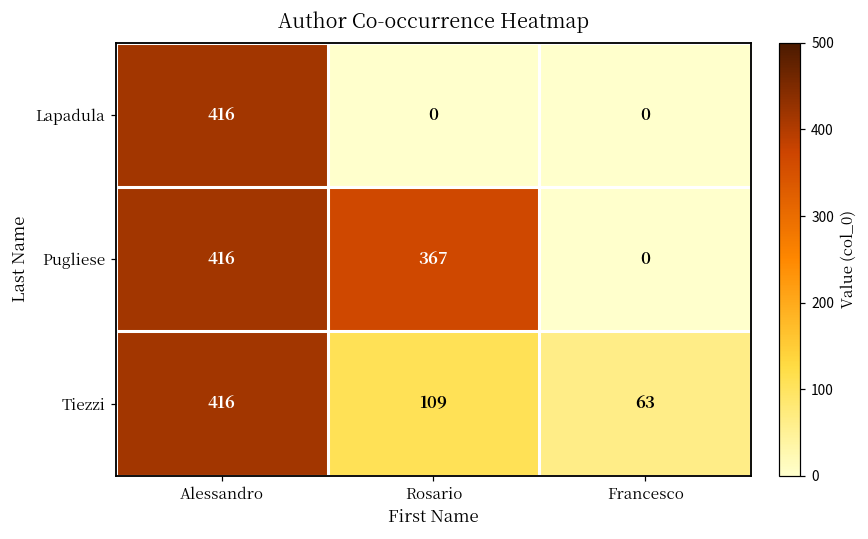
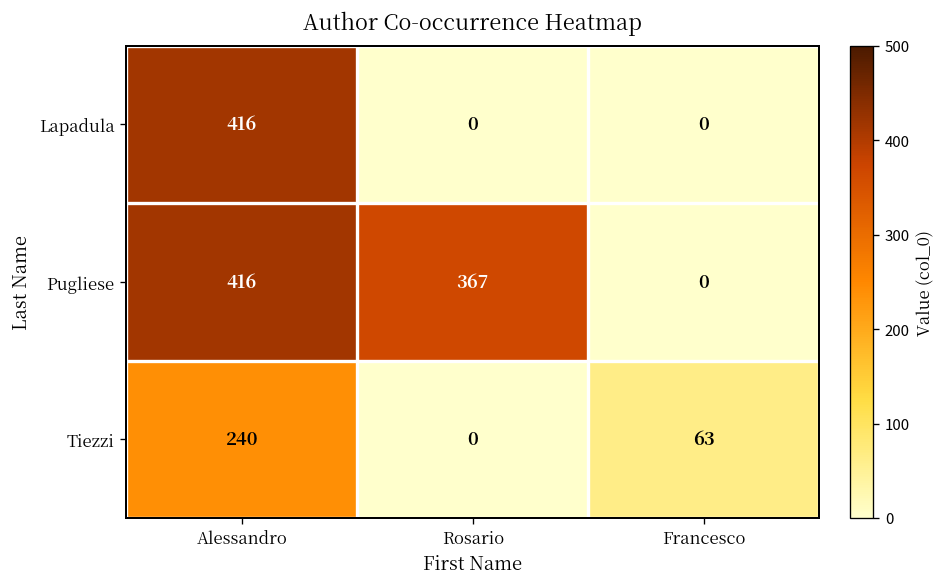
  {
    "Lapadula": {
      "Alessandro": 416,
      "Rosario": 0,
      "Francesco": 0
    },
    "Pugliese": {
      "Alessandro": 416,
      "Rosario": 367,
      "Francesco": 0
    },
    "Tiezzi": {
-     "Alessandro": 416,
-     "Rosario": 109,
+     "Alessandro": 240,
+     "Rosario": 0,
      "Francesco": 63
    }
  }
